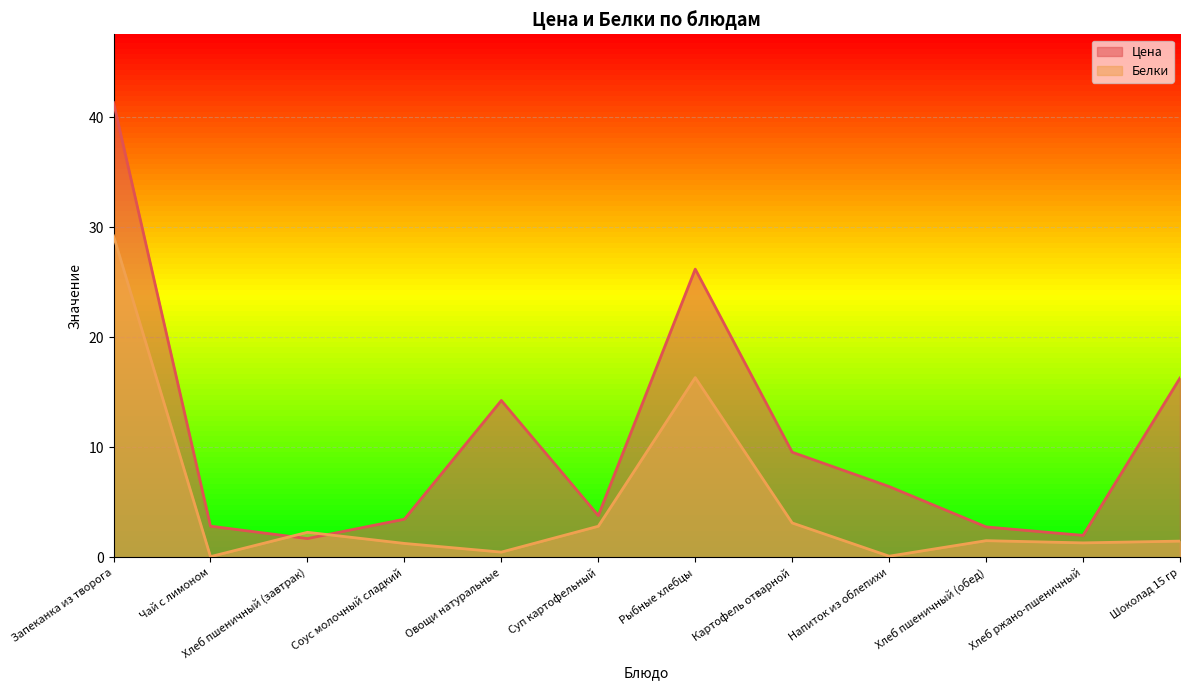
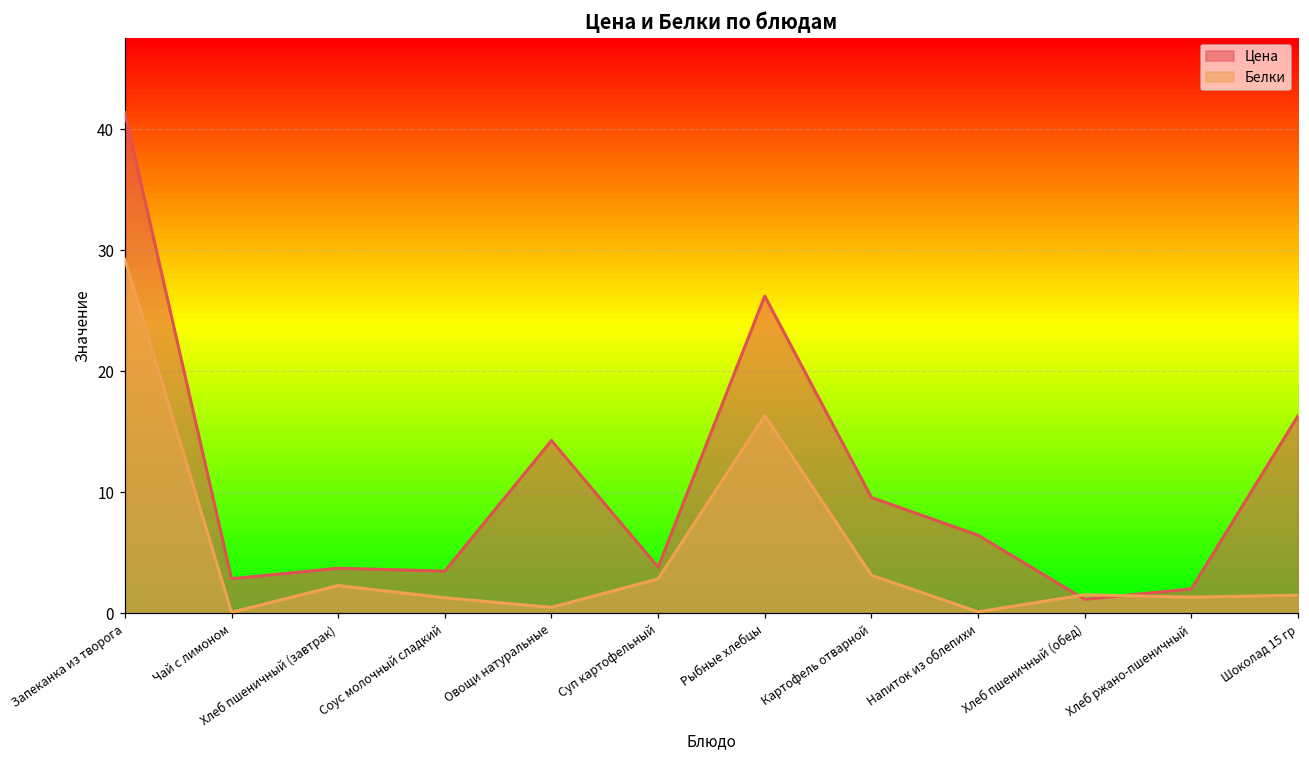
  {
    "Цена": {
      "Запеканка из творога": 41.3,
      "Чай с лимоном": 2.8,
-     "Хлеб пшеничный (завтрак)": 1.7,
+     "Хлеб пшеничный (завтрак)": 3.7,
      "Соус молочный сладкий": 3.5,
      "Овощи натуральные": 14.3,
      "Суп картофельный": 3.8,
      "Рыбные хлебцы": 26.2,
      "Картофель отварной": 9.6,
      "Напиток из облепихи": 6.4,
-     "Хлеб пшеничный (обед)": 2.8,
+     "Хлеб пшеничный (обед)": 1.1,
      "Хлеб ржано-пшеничный": 2.0,
      "Шоколад 15 гр": 16.3
    },
    "Белки": {
      "Запеканка из творога": 29.2,
      "Чай с лимоном": 0.1,
      "Хлеб пшеничный (завтрак)": 2.3,
      "Соус молочный сладкий": 1.3,
      "Овощи натуральные": 0.5,
      "Суп картофельный": 2.8,
      "Рыбные хлебцы": 16.3,
      "Картофель отварной": 3.1,
      "Напиток из облепихи": 0.1,
      "Хлеб пшеничный (обед)": 1.5,
      "Хлеб ржано-пшеничный": 1.3,
      "Шоколад 15 гр": 1.5
    }
  }
